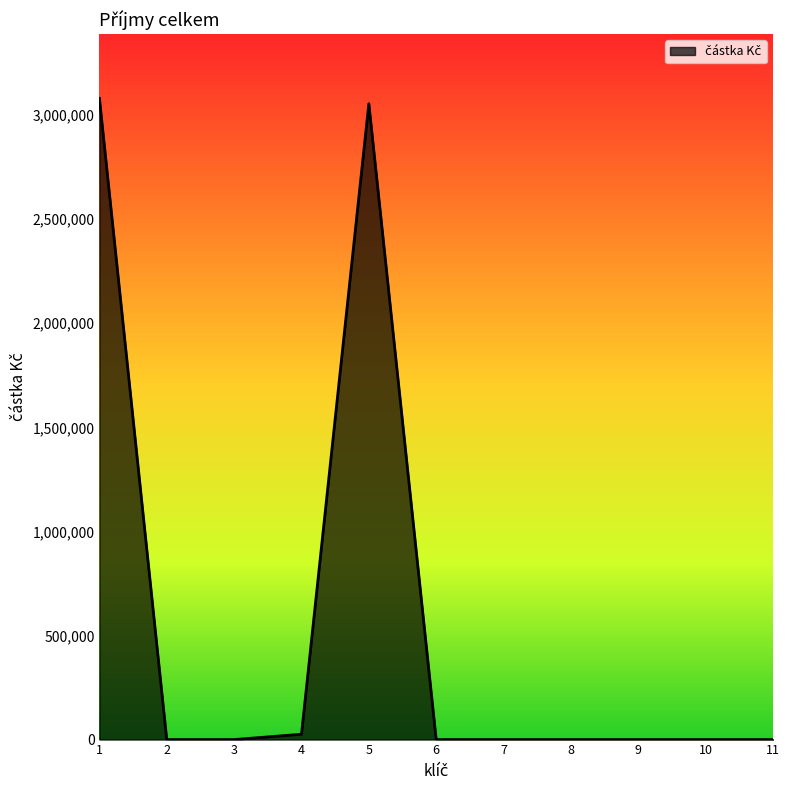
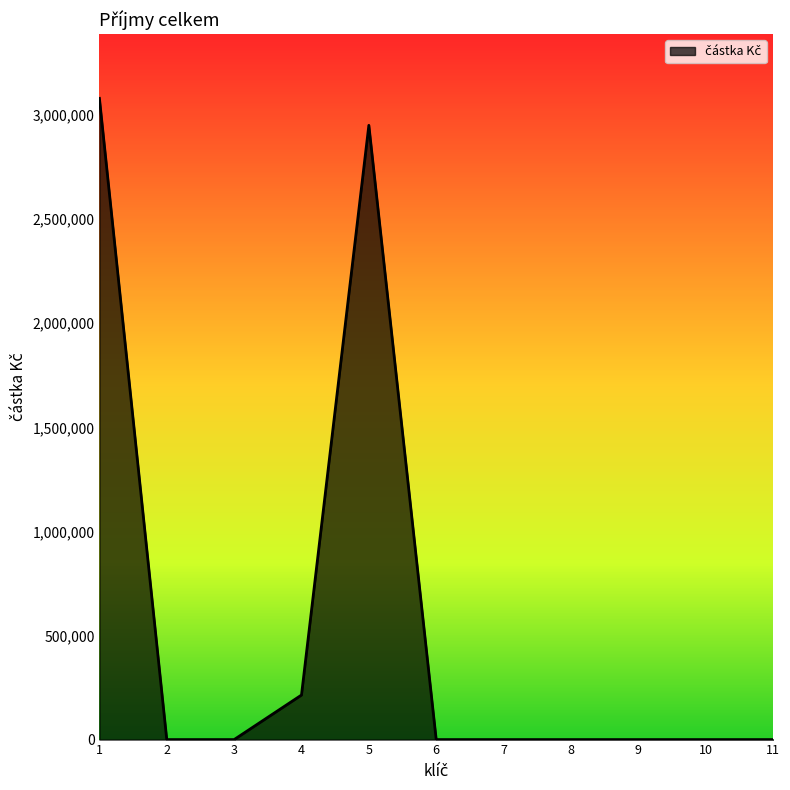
  {
    "1": "3,080,000",
    "2": "0",
    "3": "0",
-   "4": "30,000",
-   "5": "3,050,000",
+   "4": "210,000",
+   "5": "2,950,000",
    "6": "0",
    "7": "0",
    "8": "0",
    "9": "0",
    "10": "0",
    "11": "0"
  }
